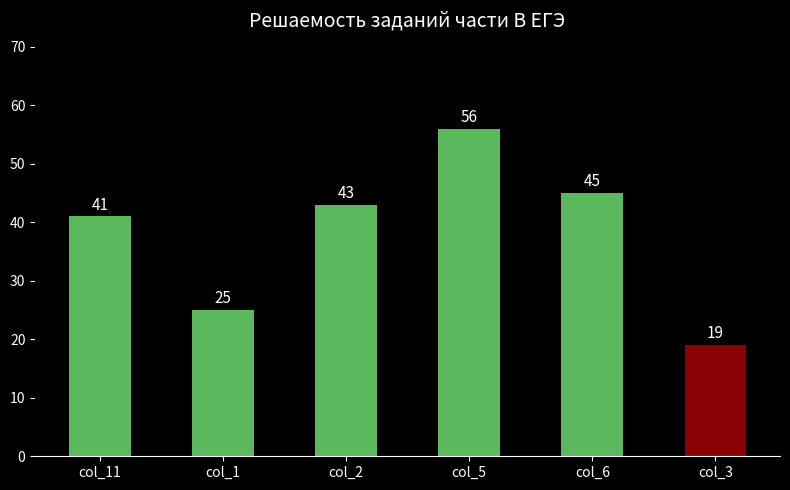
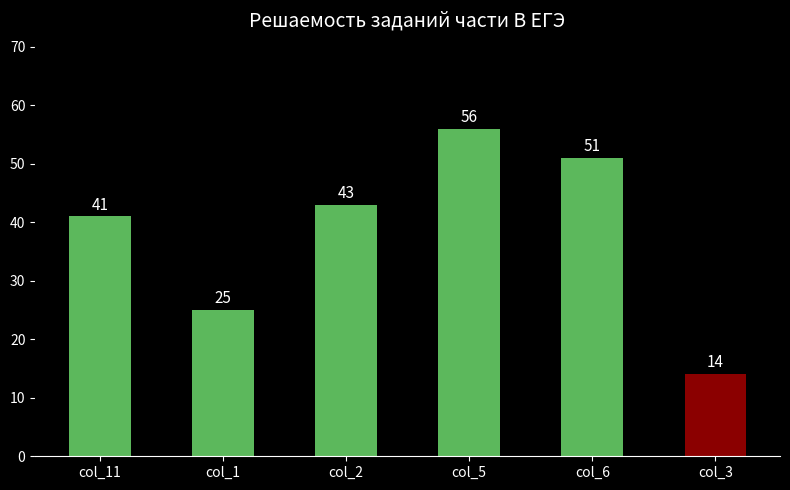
  {
    "col_11": 41,
    "col_1": 25,
    "col_2": 43,
    "col_5": 56,
-   "col_6": 45,
-   "col_3": 19
+   "col_6": 51,
+   "col_3": 14
  }
